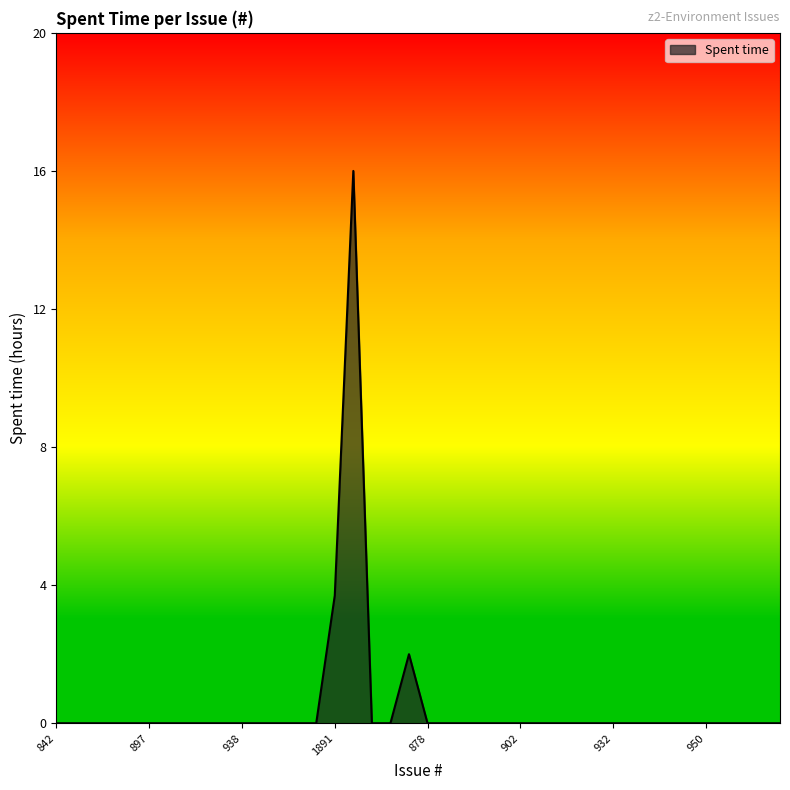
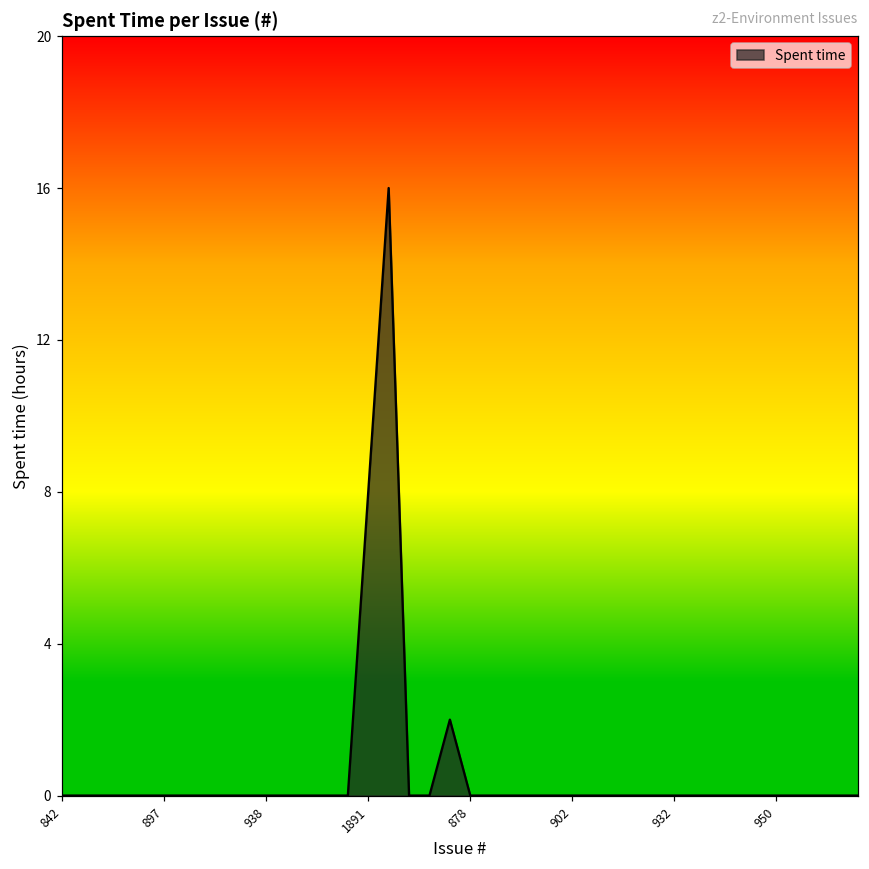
  {
    "842": 0.0,
    "897": 0.0,
    "938": 0.0,
-   "1891": 3.7,
+   "1891": 8.0,
    "878": 0.0,
    "902": 0.0,
    "932": 0.0,
    "950": 0.0
  }
